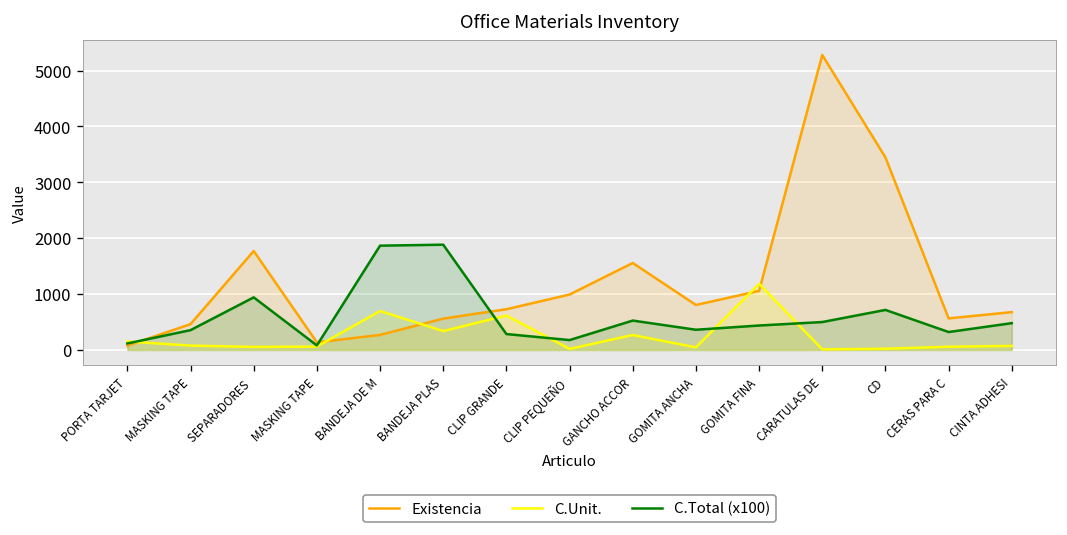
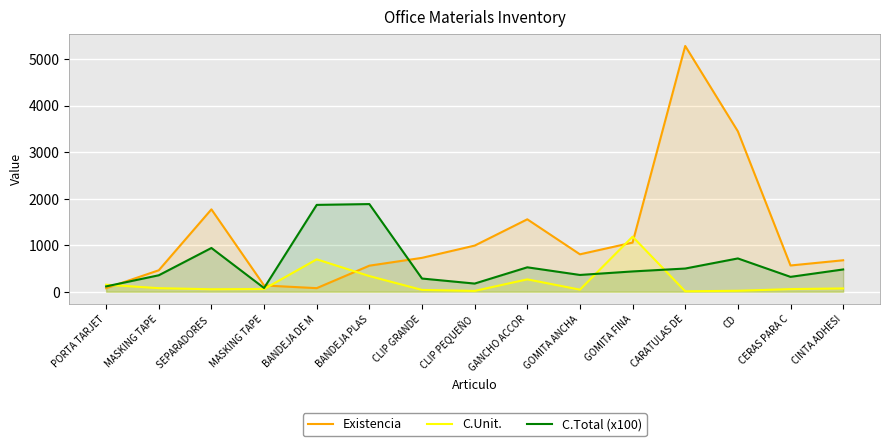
  {
    "Existencia": {
      "SEPARADORES": 1800,
-     "BANDEJA DE M": 300,
+     "BANDEJA DE M": 100,
      "BANDEJA PLAS": 600,
      "CLIP GRANDE": 700,
      "CLIP PEQUEÑO": 1000,
      "GANCHO ACCOR": 1600,
      "GOMITA ANCHA": 800,
      "GOMITA FINA": 1100,
      "CARATULAS DE": 5300,
      "CD": 3400,
      "CERAS PARA C": 600,
      "CINTA ADHESI": 700
    },
    "C.Unit.": {
      "SEPARADORES": 100,
      "BANDEJA DE M": 700,
      "BANDEJA PLAS": 300,
-     "CLIP GRANDE": 600,
+     "CLIP GRANDE": 0,
      "CLIP PEQUEÑO": 0,
      "GANCHO ACCOR": 300,
      "GOMITA ANCHA": 0,
      "GOMITA FINA": 1200,
      "CARATULAS DE": 0,
      "CD": 0,
      "CERAS PARA C": 100,
      "CINTA ADHESI": 100
    },
    "C.Total (x100)": {
      "SEPARADORES": 900,
      "BANDEJA DE M": 1900,
      "BANDEJA PLAS": 1900,
      "CLIP GRANDE": 300,
      "CLIP PEQUEÑO": 200,
      "GANCHO ACCOR": 500,
      "GOMITA ANCHA": 400,
      "GOMITA FINA": 400,
      "CARATULAS DE": 500,
      "CD": 700,
      "CERAS PARA C": 300,
      "CINTA ADHESI": 500
    }
  }
